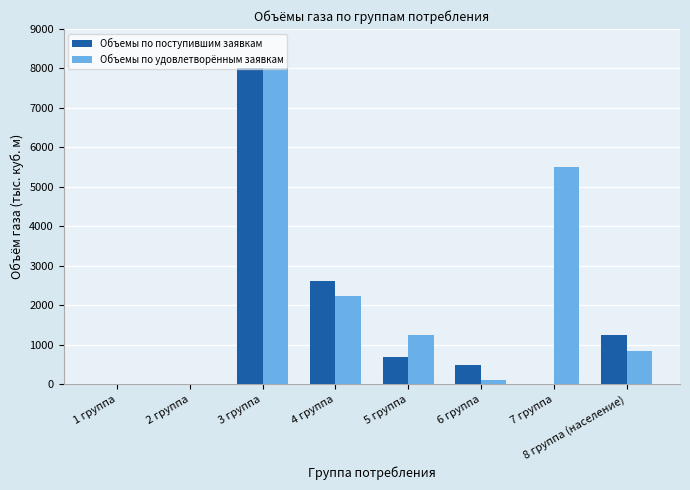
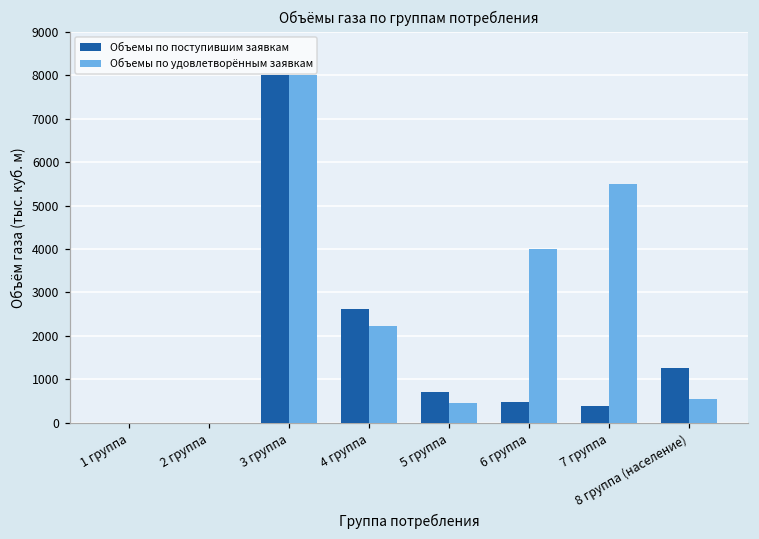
  {
    "Объемы по поступившим заявкам": {
      "1 группа": 0,
      "2 группа": 0,
      "4 группа": 2600,
      "5 группа": 700,
      "6 группа": 500,
-     "7 группа": 0,
+     "7 группа": 400,
      "8 группа (население)": 1200
    },
    "Объемы по удовлетворённым заявкам": {
      "1 группа": 0,
      "2 группа": 0,
      "4 группа": 2200,
-     "5 группа": 1300,
-     "6 группа": 100,
+     "5 группа": 500,
+     "6 группа": 4000,
      "7 группа": 5500,
-     "8 группа (население)": 900
+     "8 группа (население)": 500
    }
  }
